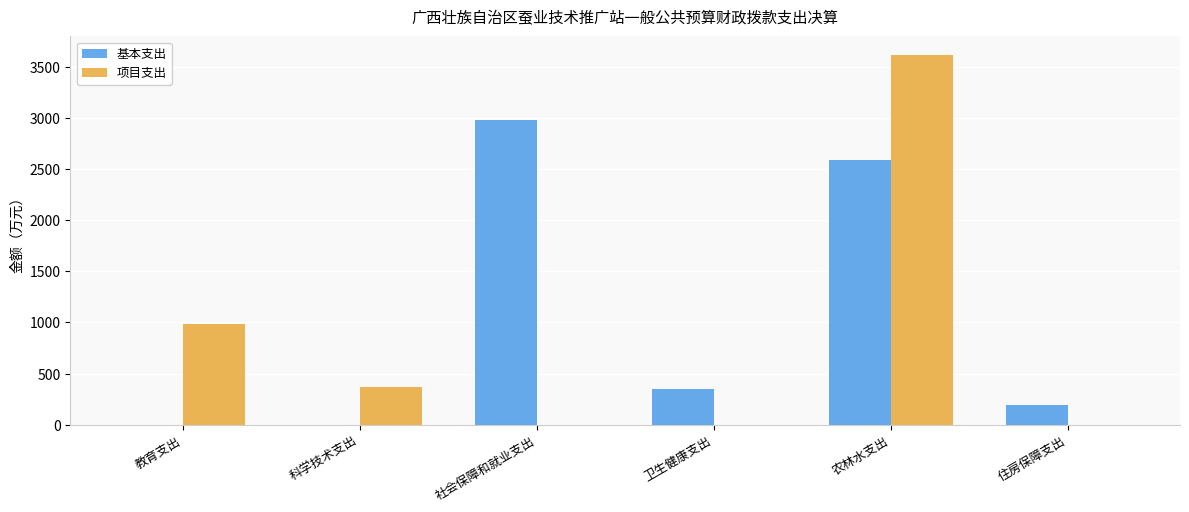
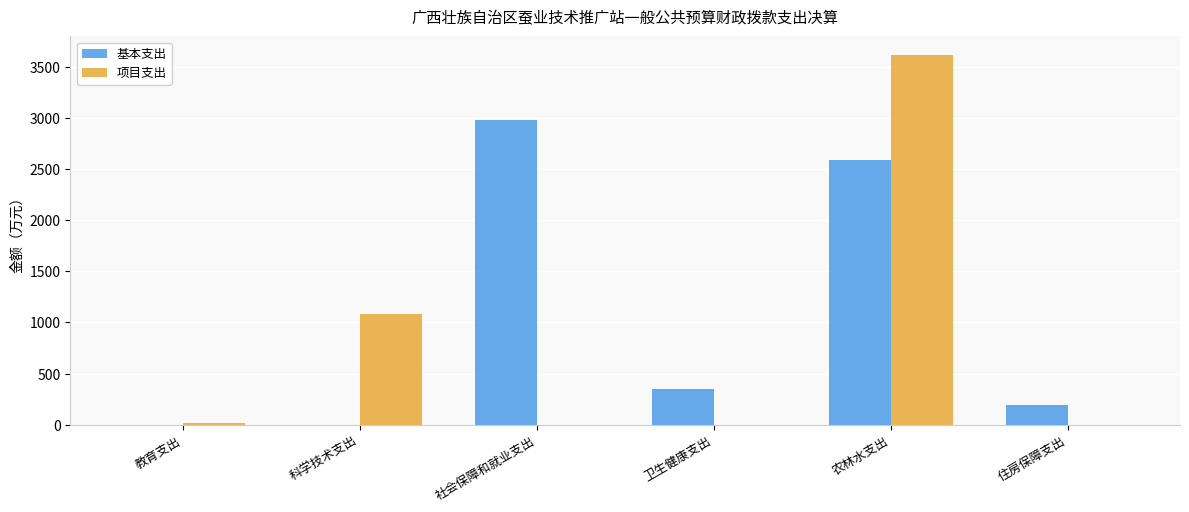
  {
    "基本支出": {
      "教育支出": 0,
      "科学技术支出": 0,
      "社会保障和就业支出": 2980,
      "卫生健康支出": 350,
      "农林水支出": 2590,
      "住房保障支出": 200
    },
    "项目支出": {
-     "教育支出": 980,
-     "科学技术支出": 370,
+     "教育支出": 20,
+     "科学技术支出": 1080,
      "社会保障和就业支出": 0,
      "卫生健康支出": 0,
      "农林水支出": 3620,
      "住房保障支出": 0
    }
  }
